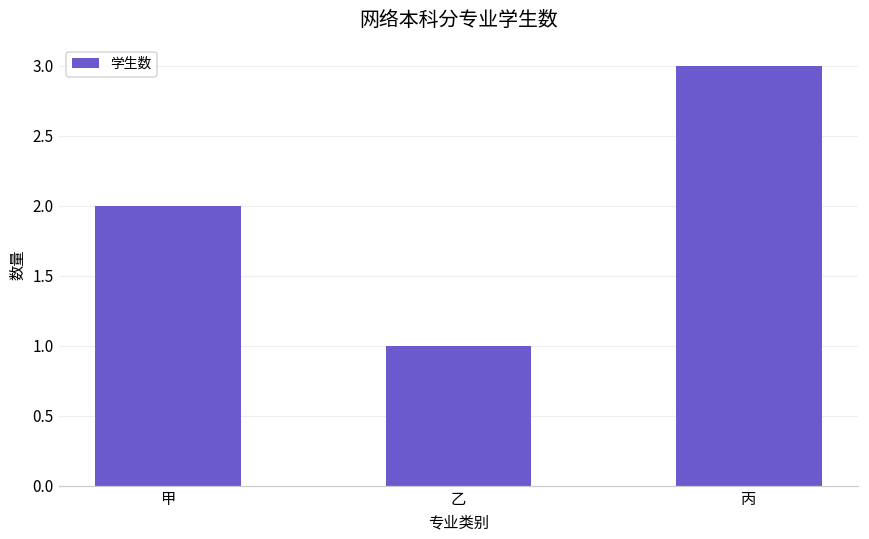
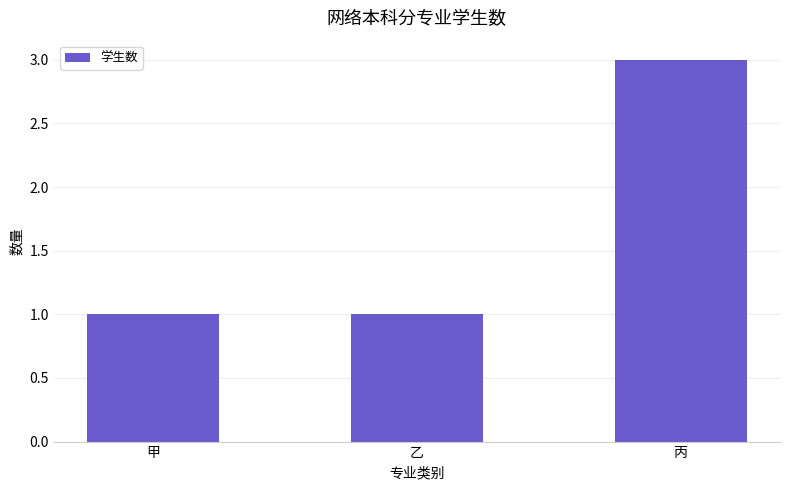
  {
-   "甲": 2,
+   "甲": 1,
    "乙": 1,
    "丙": 3
  }
